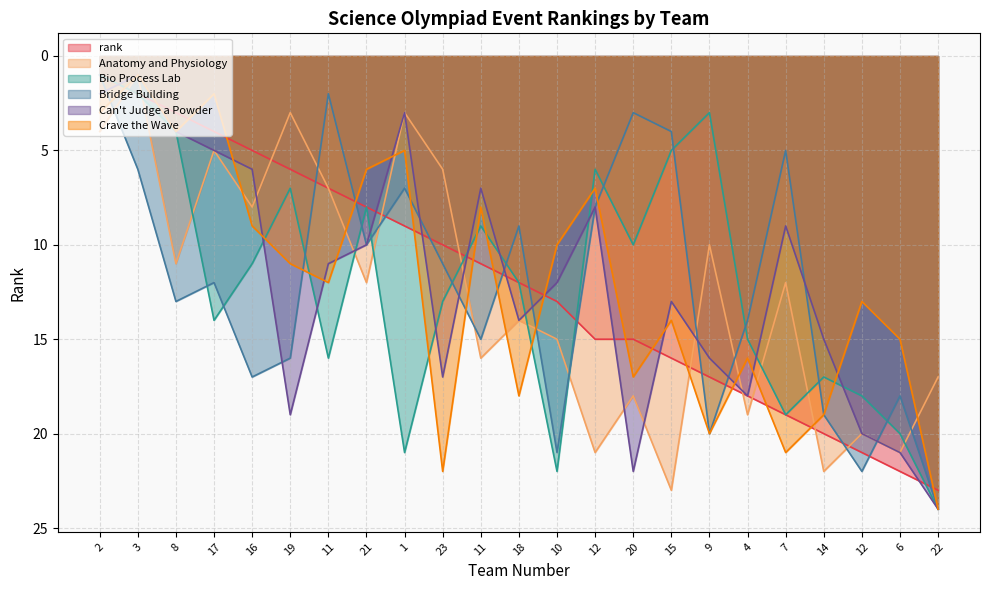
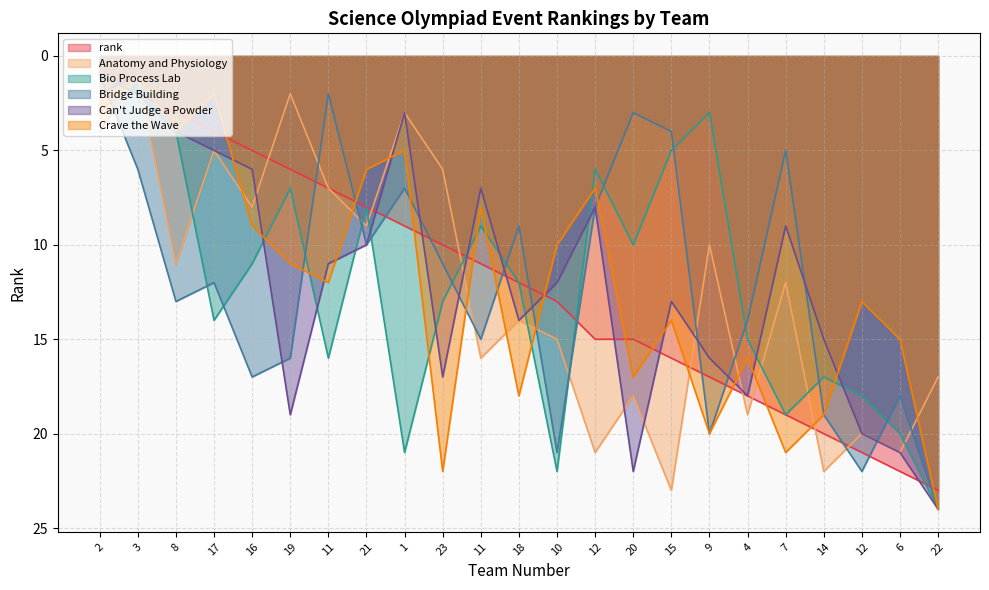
  {
    "rank": {
      "16": 5,
      "19": 6,
      "1": 9,
      "23": 10,
      "10": 13,
      "20": 15,
      "15": 16,
      "9": 17,
      "14": 20,
      "6": 22,
      "22": 23
    },
    "Anatomy and Physiology": {
      "8": 11,
      "16": 8,
-     "19": 3,
-     "21": 12,
+     "19": 2,
+     "21": 9,
      "23": 6,
      "10": 15,
      "20": 18,
      "15": 23,
      "9": 10,
      "4": 19,
      "7": 12,
      "14": 22,
      "22": 17
    },
    "Crave the Wave": {
      "16": 9,
      "19": 11,
      "21": 6,
      "1": 5,
      "23": 22,
      "18": 18,
      "10": 10,
      "20": 17,
      "15": 14,
      "4": 16,
      "7": 21,
      "6": 15
    }
  }
